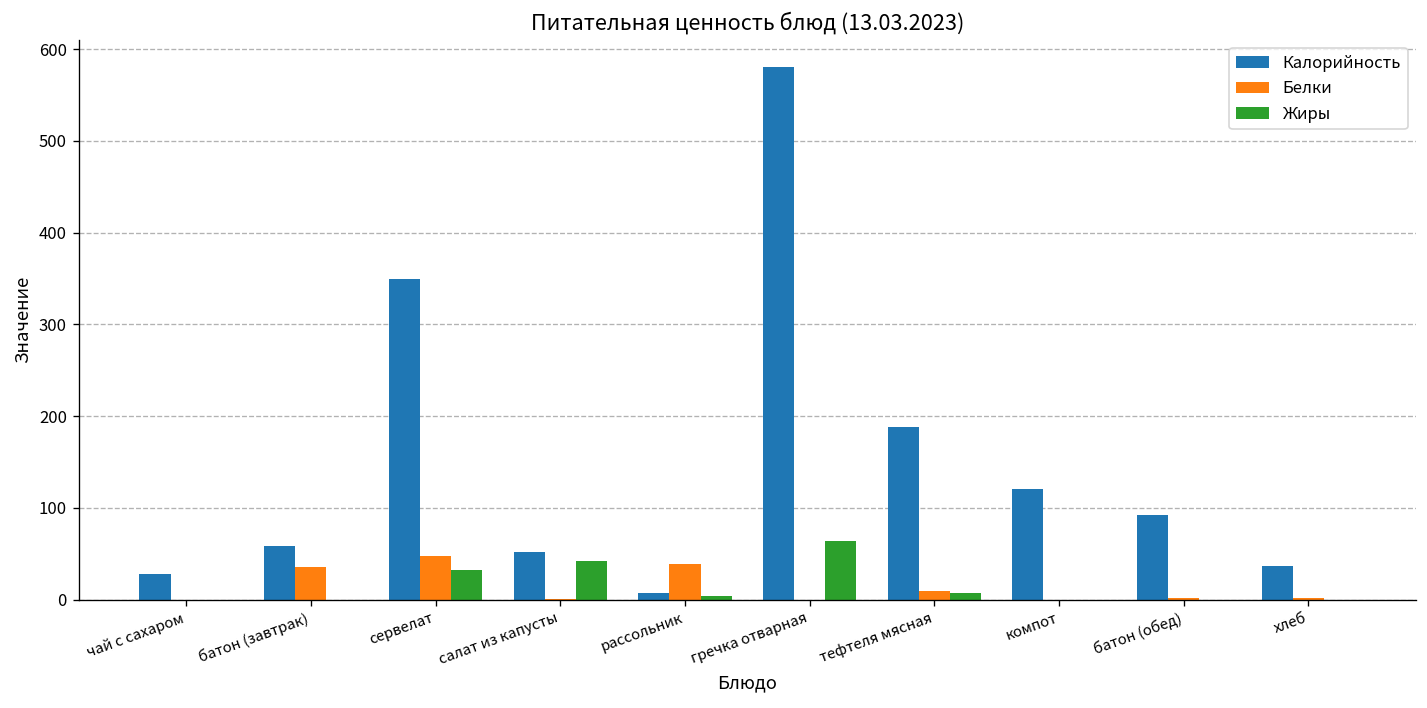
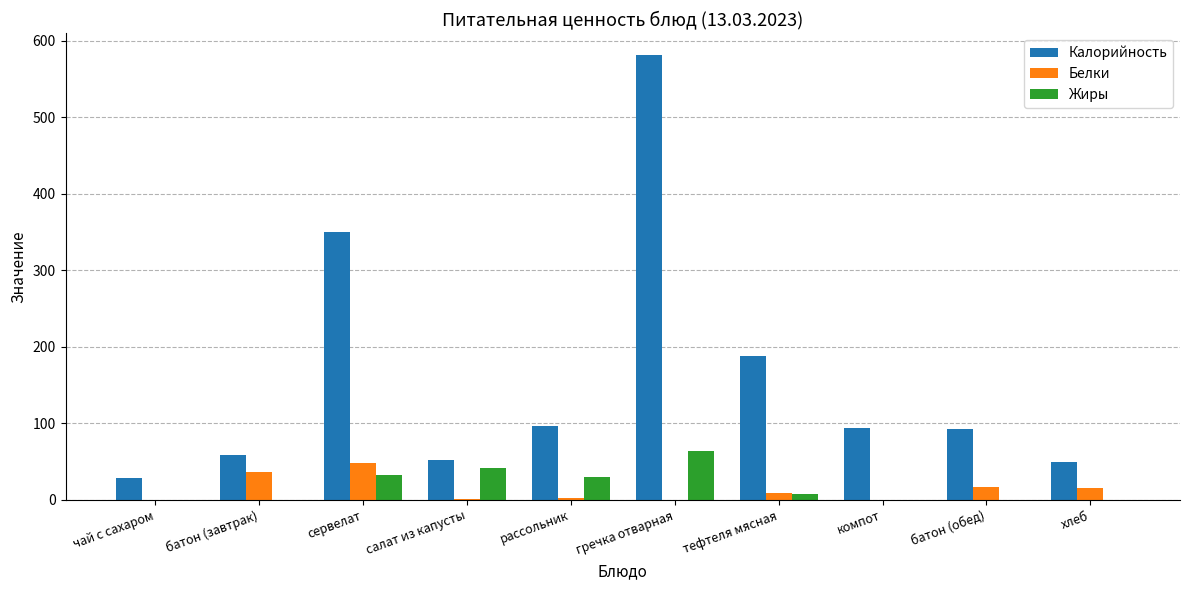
  {
    "Калорийность": {
      "чай с сахаром": 30,
      "батон (завтрак)": 60,
      "сервелат": 350,
      "салат из капусты": 50,
-     "рассольник": 10,
+     "рассольник": 100,
      "гречка отварная": 580,
      "тефтеля мясная": 190,
-     "компот": 120,
+     "компот": 90,
      "батон (обед)": 90,
-     "хлеб": 40
+     "хлеб": 50
    },
    "Белки": {
      "чай с сахаром": 0,
      "батон (завтрак)": 40,
      "сервелат": 50,
-     "рассольник": 40,
+     "рассольник": 0,
      "гречка отварная": 0,
      "тефтеля мясная": 10,
      "компот": 0,
-     "батон (обед)": 0,
-     "хлеб": 0
+     "батон (обед)": 20,
+     "хлеб": 20
    },
    "Жиры": {
      "чай с сахаром": 0,
      "батон (завтрак)": 0,
      "сервелат": 30,
      "салат из капусты": 40,
-     "рассольник": 0,
+     "рассольник": 30,
      "гречка отварная": 60,
      "тефтеля мясная": 10,
      "компот": 0,
      "батон (обед)": 0,
      "хлеб": 0
    }
  }
